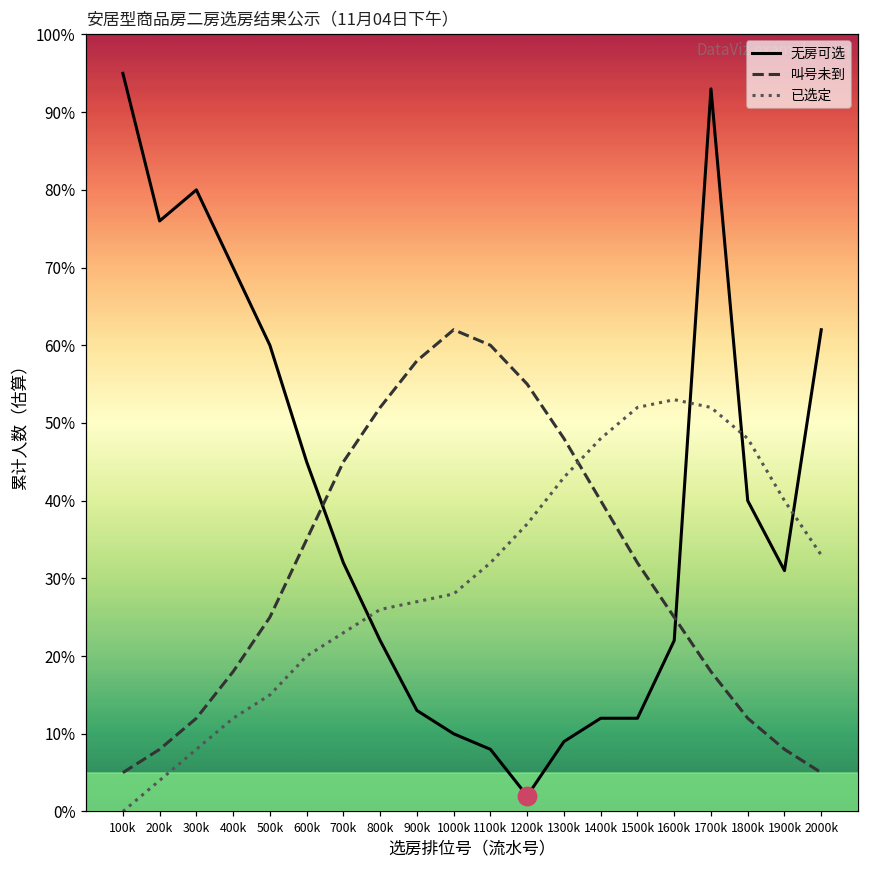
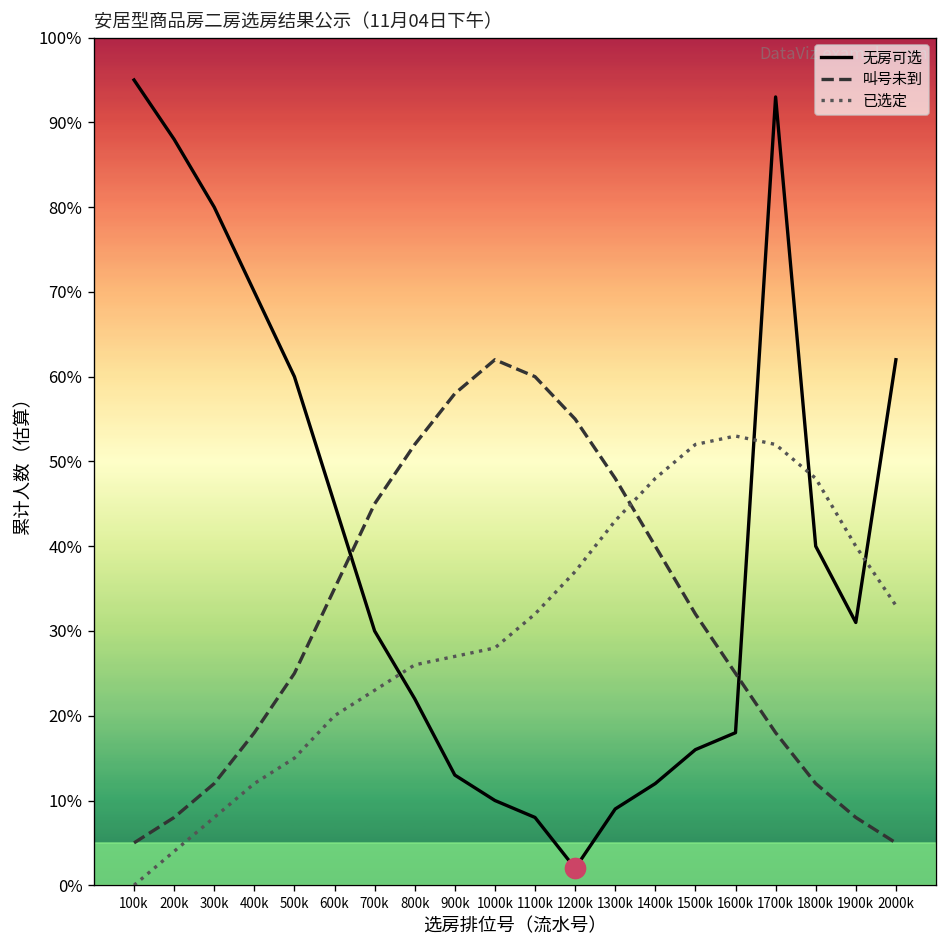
  {
    "无房可选": {
      "100k": "95%",
-     "200k": "76%",
+     "200k": "88%",
      "300k": "80%",
      "400k": "70%",
      "500k": "60%",
      "600k": "45%",
-     "700k": "32%",
+     "700k": "30%",
      "800k": "22%",
      "900k": "13%",
      "1000k": "10%",
      "1100k": "8%",
      "1300k": "9%",
      "1400k": "12%",
-     "1500k": "12%",
-     "1600k": "22%",
+     "1500k": "16%",
+     "1600k": "18%",
      "1700k": "93%",
      "1800k": "40%",
      "1900k": "31%",
      "2000k": "62%"
    }
  }
